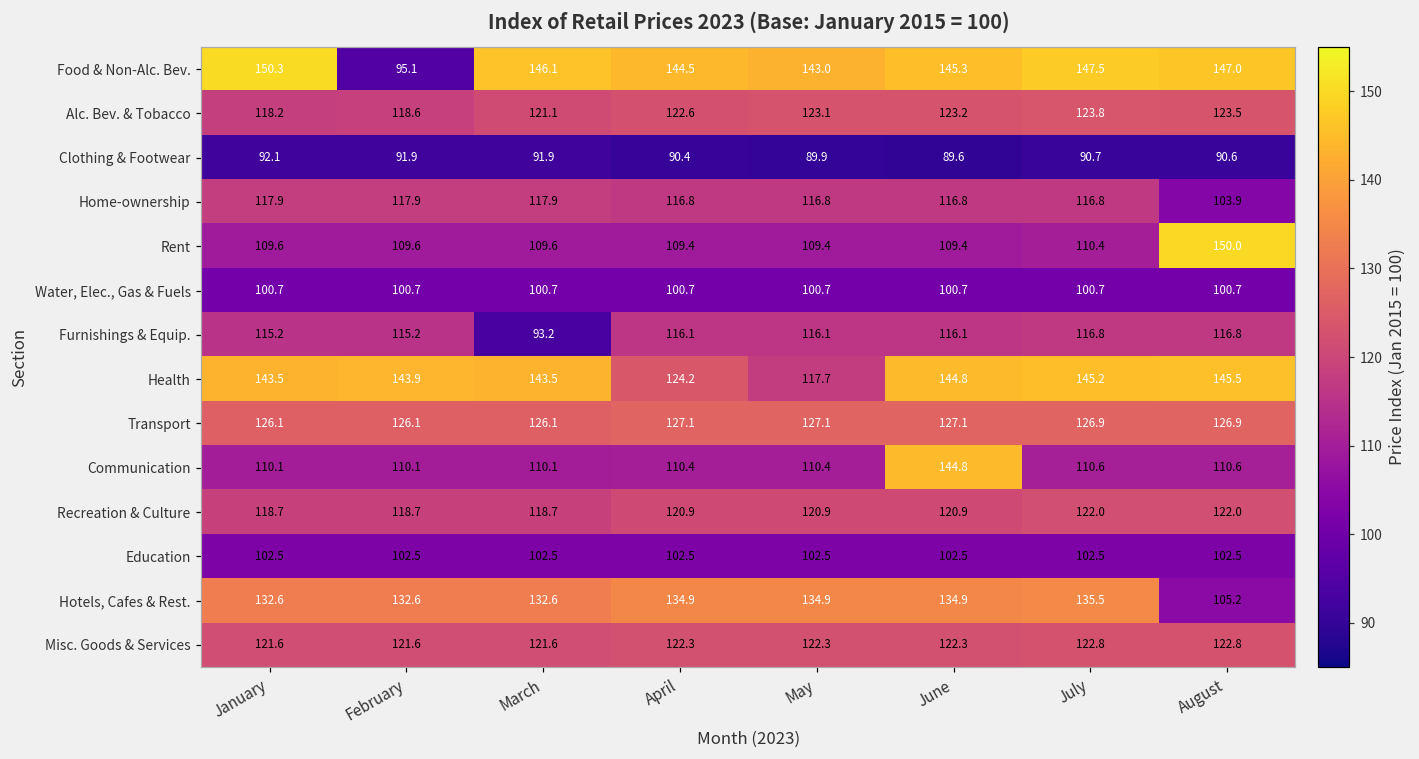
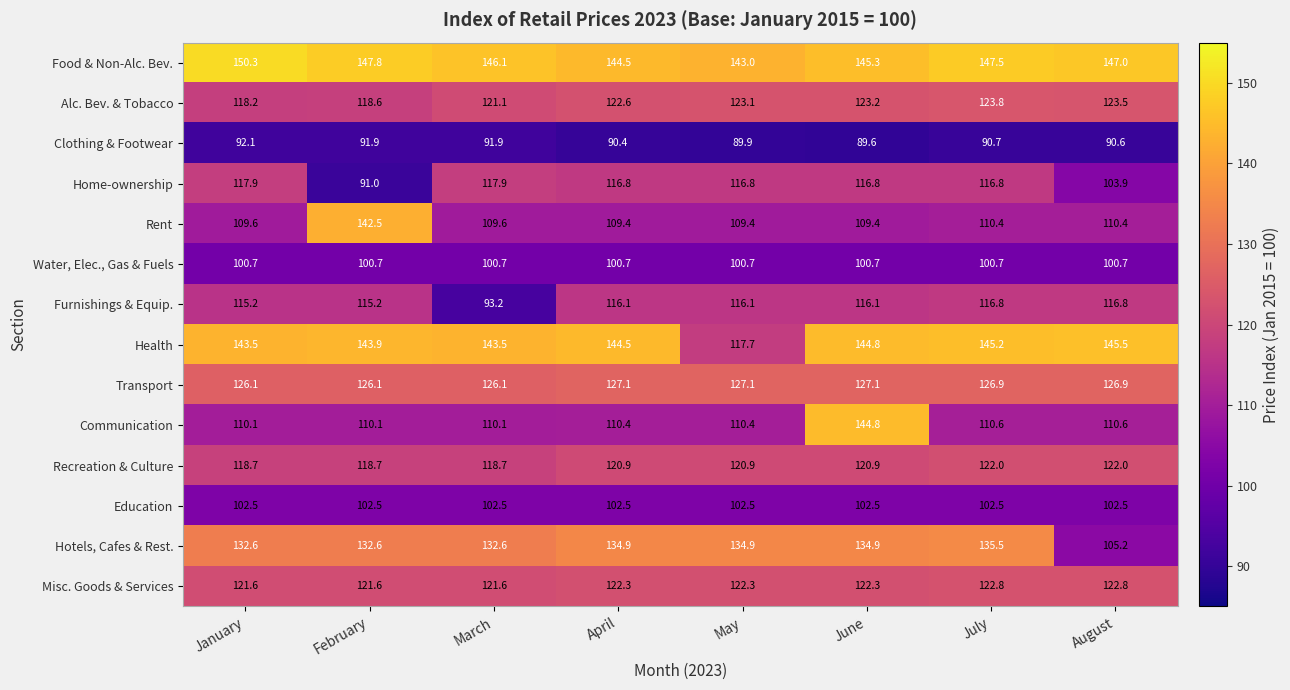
  {
    "Food & Non-Alc. Bev.": {
      "January": 150.3,
-     "February": 95.1,
+     "February": 147.8,
      "March": 146.1,
      "April": 144.5,
      "May": 143.0,
      "June": 145.3,
      "July": 147.5,
      "August": 147.0
    },
    "Alc. Bev. & Tobacco": {
      "January": 118.2,
      "February": 118.6,
      "March": 121.1,
      "April": 122.6,
      "May": 123.1,
      "June": 123.2,
      "July": 123.8,
      "August": 123.5
    },
    "Clothing & Footwear": {
      "January": 92.1,
      "February": 91.9,
      "March": 91.9,
      "April": 90.4,
      "May": 89.9,
      "June": 89.6,
      "July": 90.7,
      "August": 90.6
    },
    "Home-ownership": {
      "January": 117.9,
-     "February": 117.9,
+     "February": 91.0,
      "March": 117.9,
      "April": 116.8,
      "May": 116.8,
      "June": 116.8,
      "July": 116.8,
      "August": 103.9
    },
    "Rent": {
      "January": 109.6,
-     "February": 109.6,
+     "February": 142.5,
      "March": 109.6,
      "April": 109.4,
      "May": 109.4,
      "June": 109.4,
      "July": 110.4,
-     "August": 150.0
+     "August": 110.4
    },
    "Water, Elec., Gas & Fuels": {
      "January": 100.7,
      "February": 100.7,
      "March": 100.7,
      "April": 100.7,
      "May": 100.7,
      "June": 100.7,
      "July": 100.7,
      "August": 100.7
    },
    "Furnishings & Equip.": {
      "January": 115.2,
      "February": 115.2,
      "March": 93.2,
      "April": 116.1,
      "May": 116.1,
      "June": 116.1,
      "July": 116.8,
      "August": 116.8
    },
    "Health": {
      "January": 143.5,
      "February": 143.9,
      "March": 143.5,
-     "April": 124.2,
+     "April": 144.5,
      "May": 117.7,
      "June": 144.8,
      "July": 145.2,
      "August": 145.5
    },
    "Transport": {
      "January": 126.1,
      "February": 126.1,
      "March": 126.1,
      "April": 127.1,
      "May": 127.1,
      "June": 127.1,
      "July": 126.9,
      "August": 126.9
    },
    "Communication": {
      "January": 110.1,
      "February": 110.1,
      "March": 110.1,
      "April": 110.4,
      "May": 110.4,
      "June": 144.8,
      "July": 110.6,
      "August": 110.6
    },
    "Recreation & Culture": {
      "January": 118.7,
      "February": 118.7,
      "March": 118.7,
      "April": 120.9,
      "May": 120.9,
      "June": 120.9,
      "July": 122.0,
      "August": 122.0
    },
    "Education": {
      "January": 102.5,
      "February": 102.5,
      "March": 102.5,
      "April": 102.5,
      "May": 102.5,
      "June": 102.5,
      "July": 102.5,
      "August": 102.5
    },
    "Hotels, Cafes & Rest.": {
      "January": 132.6,
      "February": 132.6,
      "March": 132.6,
      "April": 134.9,
      "May": 134.9,
      "June": 134.9,
      "July": 135.5,
      "August": 105.2
    },
    "Misc. Goods & Services": {
      "January": 121.6,
      "February": 121.6,
      "March": 121.6,
      "April": 122.3,
      "May": 122.3,
      "June": 122.3,
      "July": 122.8,
      "August": 122.8
    }
  }
